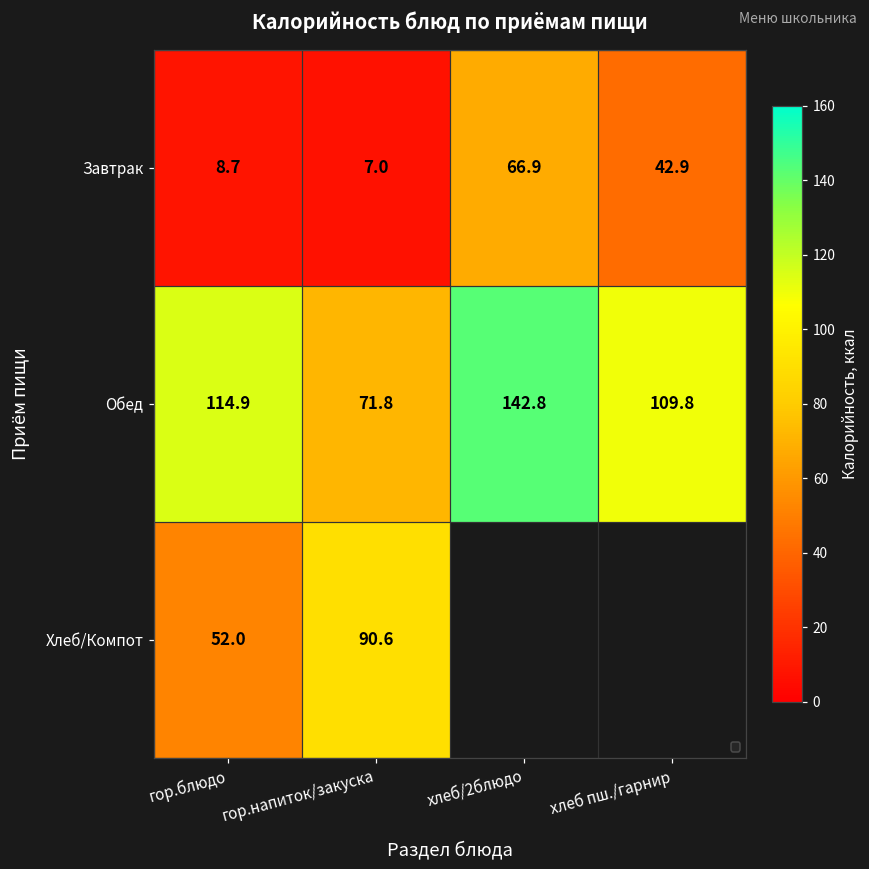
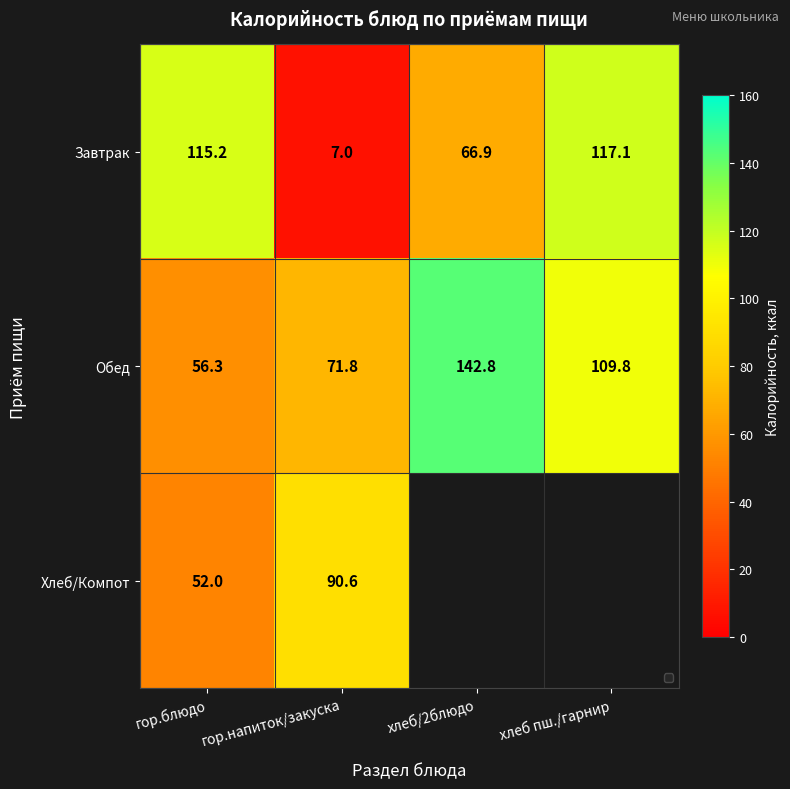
  {
    "Завтрак": {
-     "гор.блюдо": 8.7,
+     "гор.блюдо": 115.2,
      "гор.напиток/закуска": 7.0,
      "хлеб/2блюдо": 66.9,
-     "хлеб пш./гарнир": 42.9
+     "хлеб пш./гарнир": 117.1
    },
    "Обед": {
-     "гор.блюдо": 114.9,
+     "гор.блюдо": 56.3,
      "гор.напиток/закуска": 71.8,
      "хлеб/2блюдо": 142.8,
      "хлеб пш./гарнир": 109.8
    },
    "Хлеб/Компот": {
      "гор.блюдо": 52.0,
      "гор.напиток/закуска": 90.6
    }
  }
